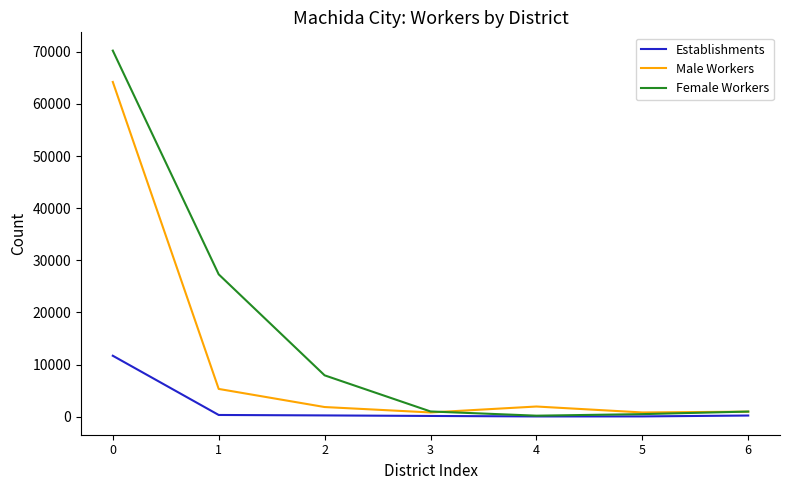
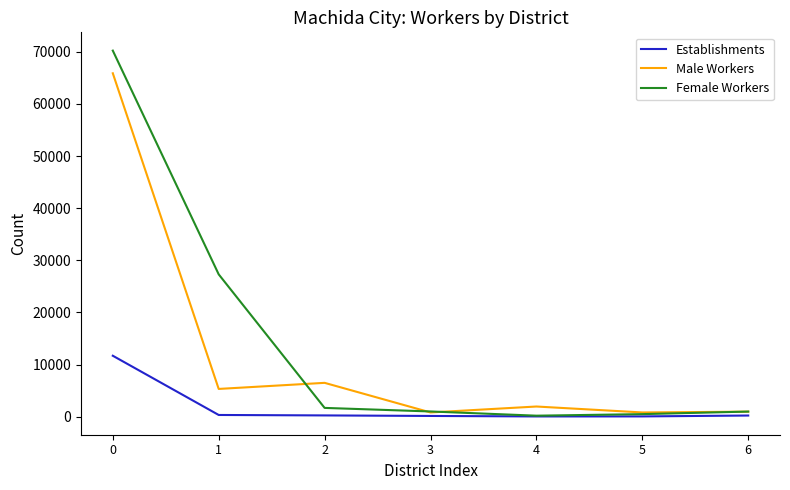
  {
    "Establishments": {
      "0": 12000,
      "1": 0,
      "2": 0,
      "3": 0,
      "6": 0
    },
    "Male Workers": {
-     "0": 64000,
+     "0": 66000,
      "1": 5000,
-     "2": 2000,
+     "2": 6000,
      "4": 2000
    },
    "Female Workers": {
      "0": 70000,
      "1": 27000,
-     "2": 8000
+     "2": 2000
    }
  }
